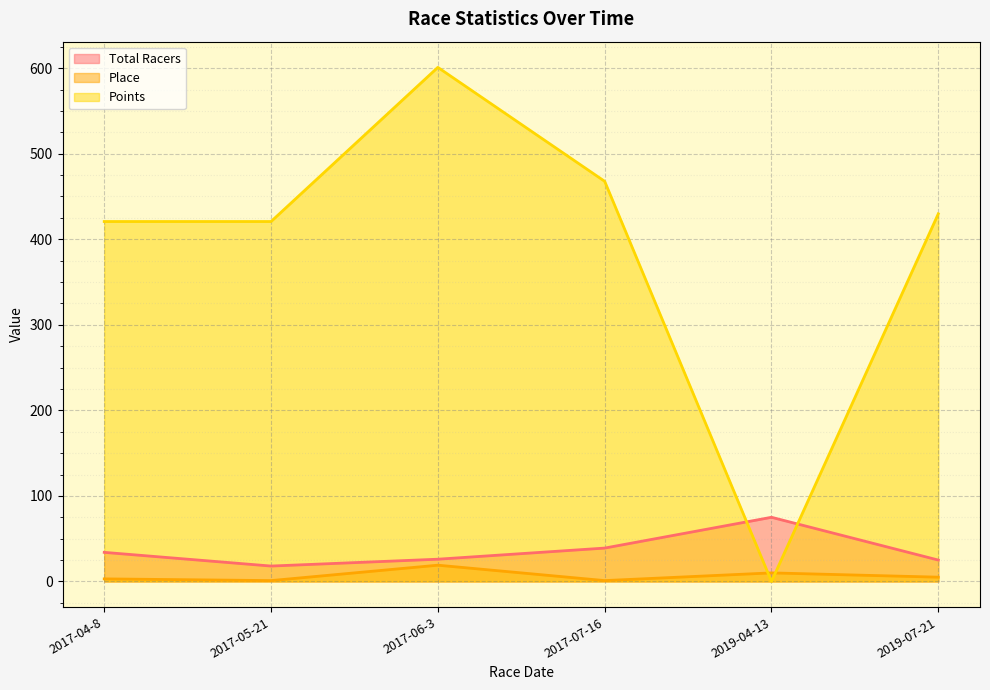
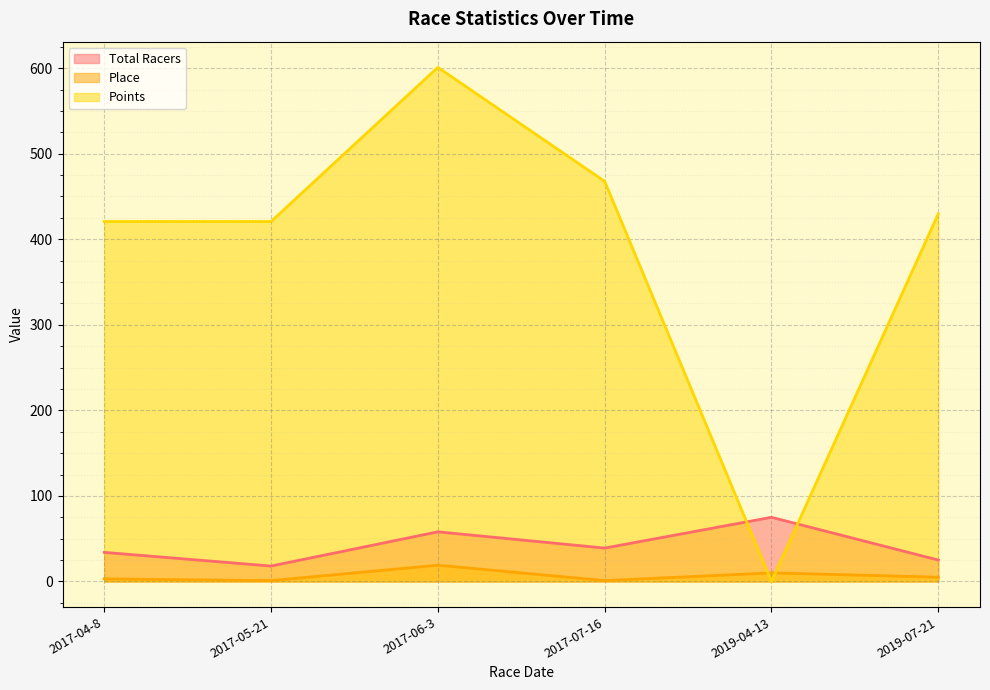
  {
    "Total Racers": {
      "2017-04-8": 30,
      "2017-05-21": 20,
-     "2017-06-3": 30,
+     "2017-06-3": 60,
      "2017-07-16": 40,
      "2019-04-13": 80,
      "2019-07-21": 30
    }
  }
